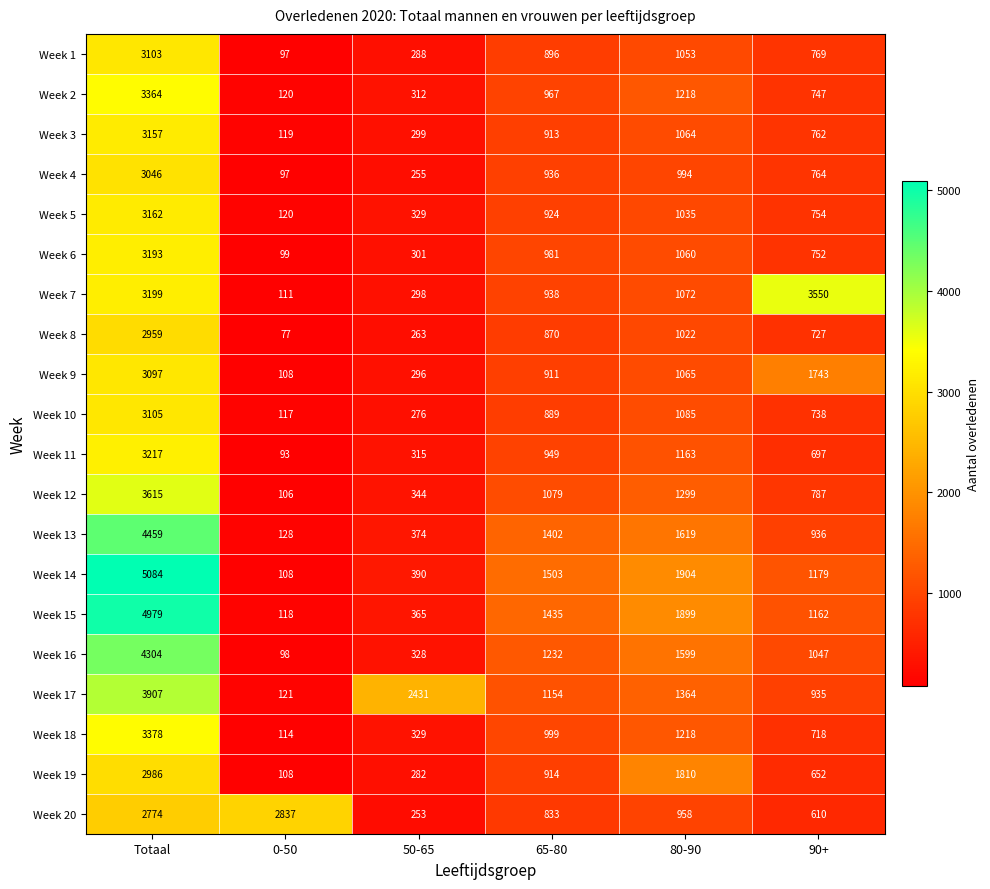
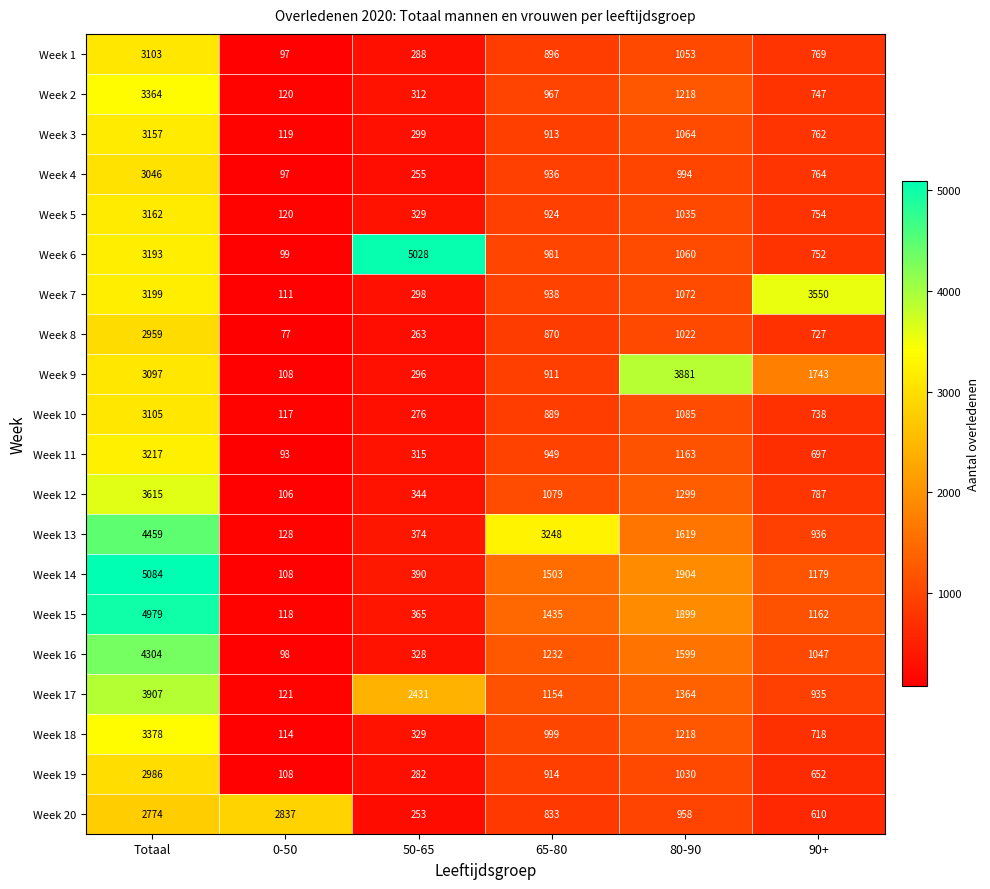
  {
    "Week 1": {
      "Totaal": 3103,
      "0-50": 97,
      "50-65": 288,
      "65-80": 896,
      "80-90": 1053,
      "90+": 769
    },
    "Week 2": {
      "Totaal": 3364,
      "0-50": 120,
      "50-65": 312,
      "65-80": 967,
      "80-90": 1218,
      "90+": 747
    },
    "Week 3": {
      "Totaal": 3157,
      "0-50": 119,
      "50-65": 299,
      "65-80": 913,
      "80-90": 1064,
      "90+": 762
    },
    "Week 4": {
      "Totaal": 3046,
      "0-50": 97,
      "50-65": 255,
      "65-80": 936,
      "80-90": 994,
      "90+": 764
    },
    "Week 5": {
      "Totaal": 3162,
      "0-50": 120,
      "50-65": 329,
      "65-80": 924,
      "80-90": 1035,
      "90+": 754
    },
    "Week 6": {
      "Totaal": 3193,
      "0-50": 99,
-     "50-65": 301,
+     "50-65": 5028,
      "65-80": 981,
      "80-90": 1060,
      "90+": 752
    },
    "Week 7": {
      "Totaal": 3199,
      "0-50": 111,
      "50-65": 298,
      "65-80": 938,
      "80-90": 1072,
      "90+": 3550
    },
    "Week 8": {
      "Totaal": 2959,
      "0-50": 77,
      "50-65": 263,
      "65-80": 870,
      "80-90": 1022,
      "90+": 727
    },
    "Week 9": {
      "Totaal": 3097,
      "0-50": 108,
      "50-65": 296,
      "65-80": 911,
-     "80-90": 1065,
+     "80-90": 3881,
      "90+": 1743
    },
    "Week 10": {
      "Totaal": 3105,
      "0-50": 117,
      "50-65": 276,
      "65-80": 889,
      "80-90": 1085,
      "90+": 738
    },
    "Week 11": {
      "Totaal": 3217,
      "0-50": 93,
      "50-65": 315,
      "65-80": 949,
      "80-90": 1163,
      "90+": 697
    },
    "Week 12": {
      "Totaal": 3615,
      "0-50": 106,
      "50-65": 344,
      "65-80": 1079,
      "80-90": 1299,
      "90+": 787
    },
    "Week 13": {
      "Totaal": 4459,
      "0-50": 128,
      "50-65": 374,
-     "65-80": 1402,
+     "65-80": 3248,
      "80-90": 1619,
      "90+": 936
    },
    "Week 14": {
      "Totaal": 5084,
      "0-50": 108,
      "50-65": 390,
      "65-80": 1503,
      "80-90": 1904,
      "90+": 1179
    },
    "Week 15": {
      "Totaal": 4979,
      "0-50": 118,
      "50-65": 365,
      "65-80": 1435,
      "80-90": 1899,
      "90+": 1162
    },
    "Week 16": {
      "Totaal": 4304,
      "0-50": 98,
      "50-65": 328,
      "65-80": 1232,
      "80-90": 1599,
      "90+": 1047
    },
    "Week 17": {
      "Totaal": 3907,
      "0-50": 121,
      "50-65": 2431,
      "65-80": 1154,
      "80-90": 1364,
      "90+": 935
    },
    "Week 18": {
      "Totaal": 3378,
      "0-50": 114,
      "50-65": 329,
      "65-80": 999,
      "80-90": 1218,
      "90+": 718
    },
    "Week 19": {
      "Totaal": 2986,
      "0-50": 108,
      "50-65": 282,
      "65-80": 914,
-     "80-90": 1810,
+     "80-90": 1030,
      "90+": 652
    },
    "Week 20": {
      "Totaal": 2774,
      "0-50": 2837,
      "50-65": 253,
      "65-80": 833,
      "80-90": 958,
      "90+": 610
    }
  }
